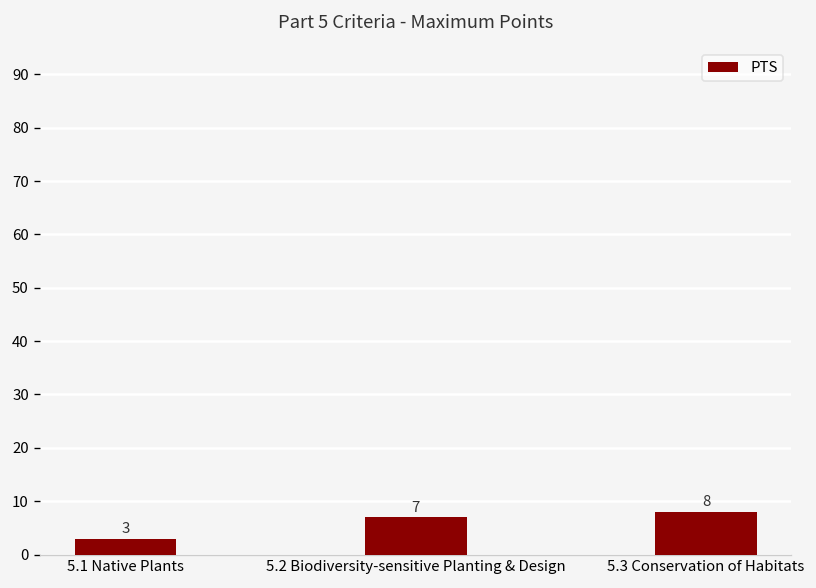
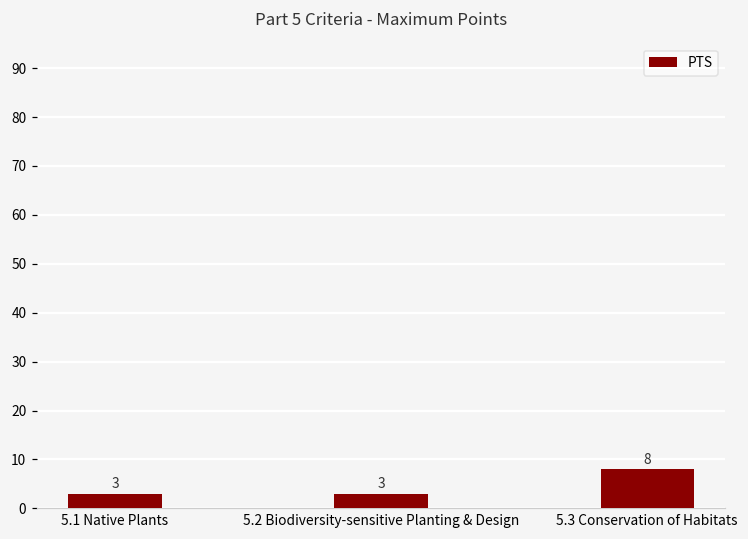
  {
    "5.1 Native Plants": 3,
-   "5.2 Biodiversity-sensitive Planting & Design": 7,
+   "5.2 Biodiversity-sensitive Planting & Design": 3,
    "5.3 Conservation of Habitats": 8
  }
